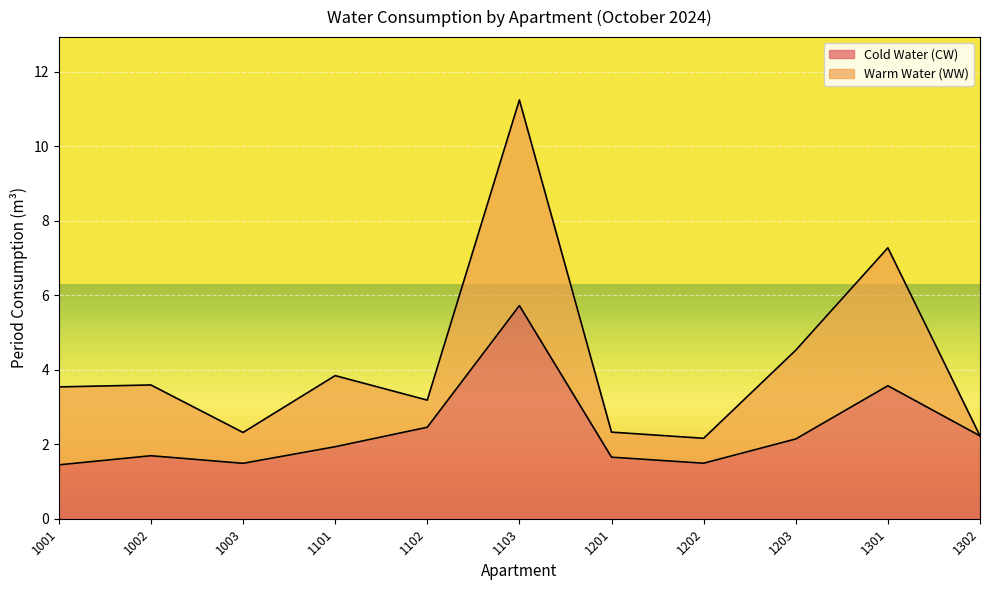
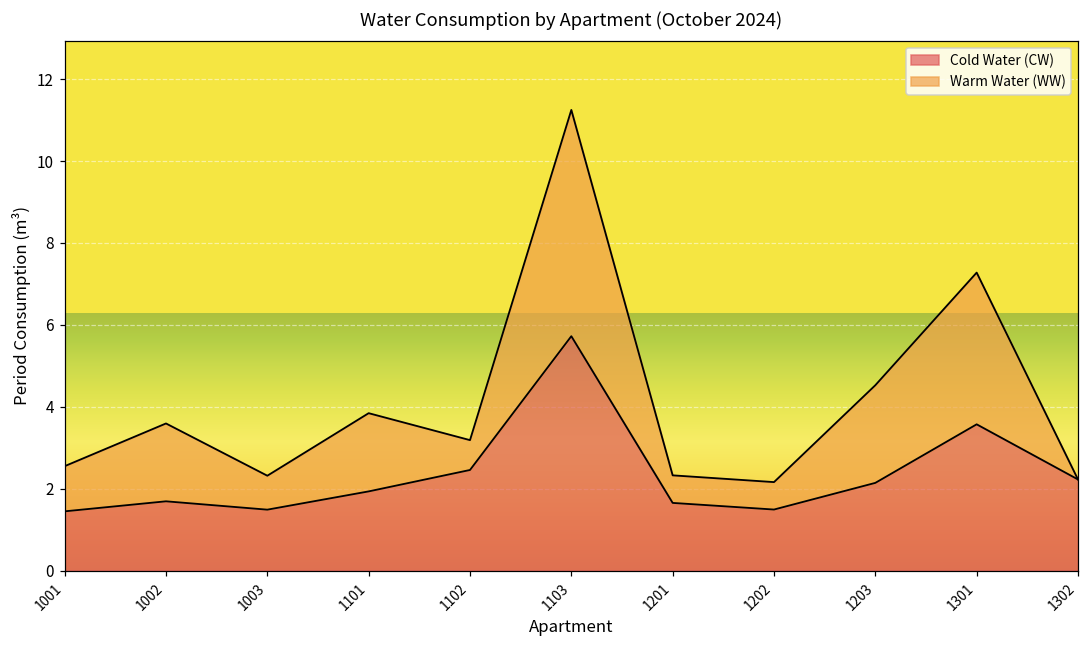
  {
    "Cold Water (CW)": {
      "1001": 1.4,
      "1002": 1.7,
      "1003": 1.5,
      "1101": 1.9,
      "1102": 2.5,
      "1103": 5.7,
      "1201": 1.7,
      "1202": 1.5,
      "1203": 2.1,
      "1301": 3.6
    },
    "Warm Water (WW)": {
-     "1001": 2.1,
+     "1001": 1.1,
      "1002": 1.9,
      "1003": 0.8,
      "1101": 1.9,
      "1102": 0.7,
      "1103": 5.5,
      "1201": 0.7,
      "1202": 0.7,
      "1203": 2.4,
      "1301": 3.7
    }
  }
